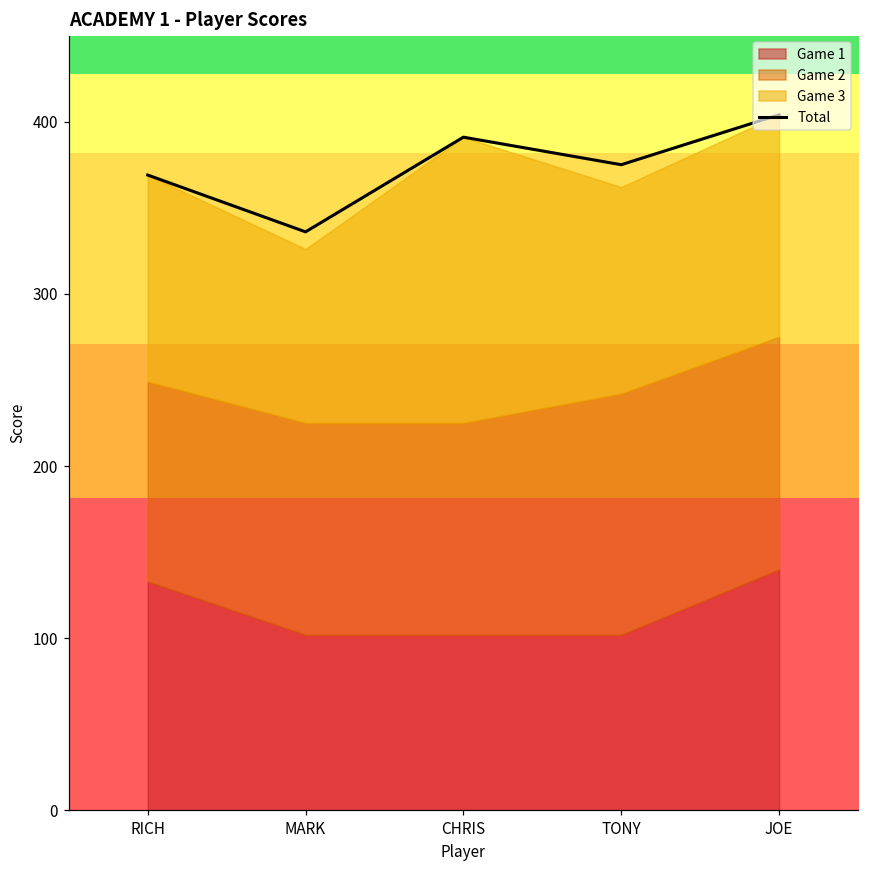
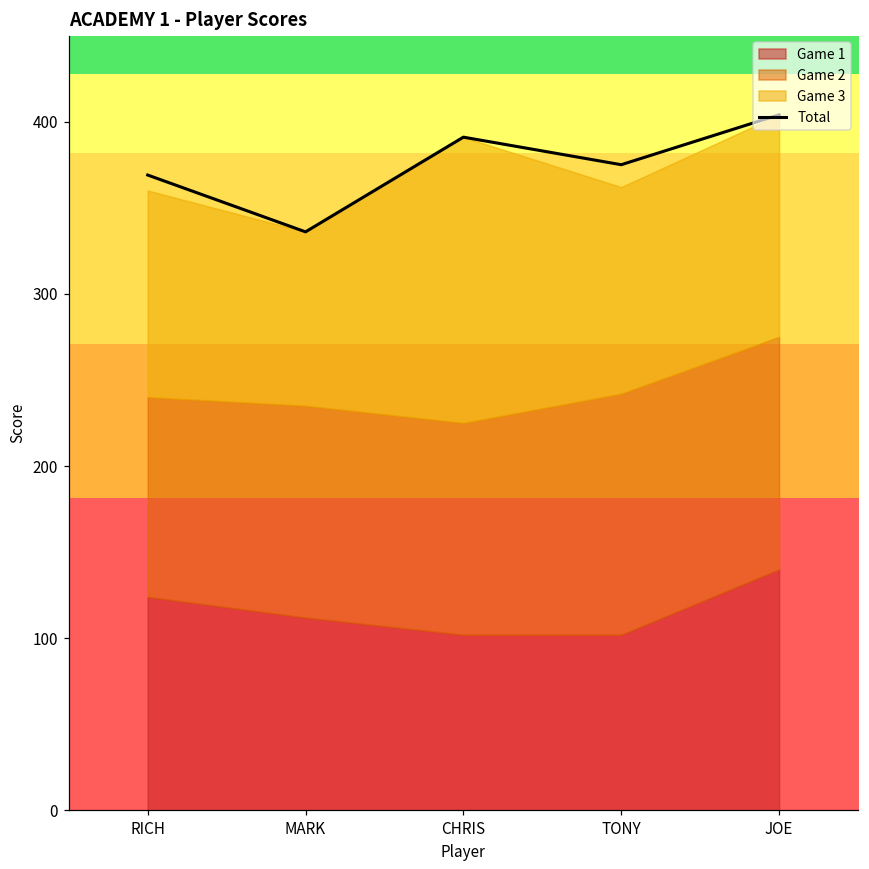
  {
    "Game 1": {
-     "RICH": 133,
-     "MARK": 102,
+     "RICH": 124,
+     "MARK": 112,
      "CHRIS": 102,
      "TONY": 102,
      "JOE": 140
    },
    "Total": {
      "TONY": 375
    }
  }
